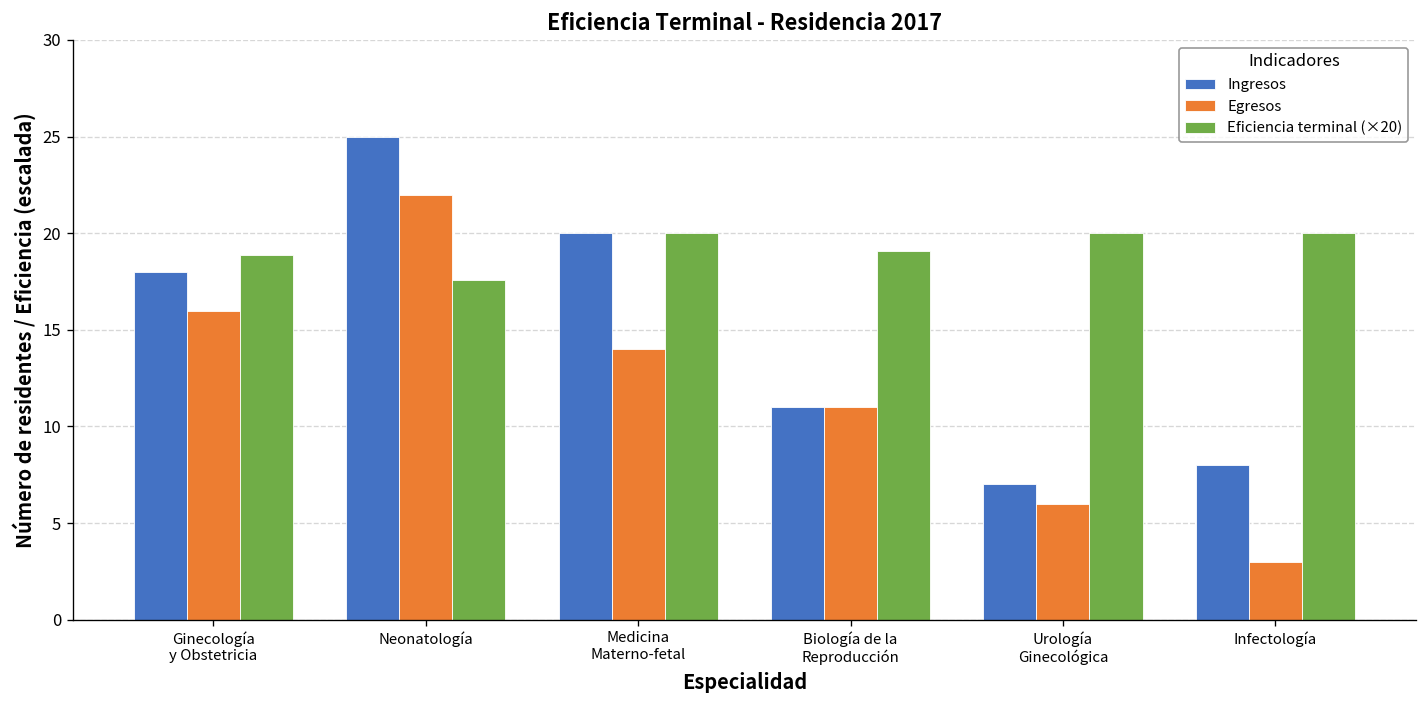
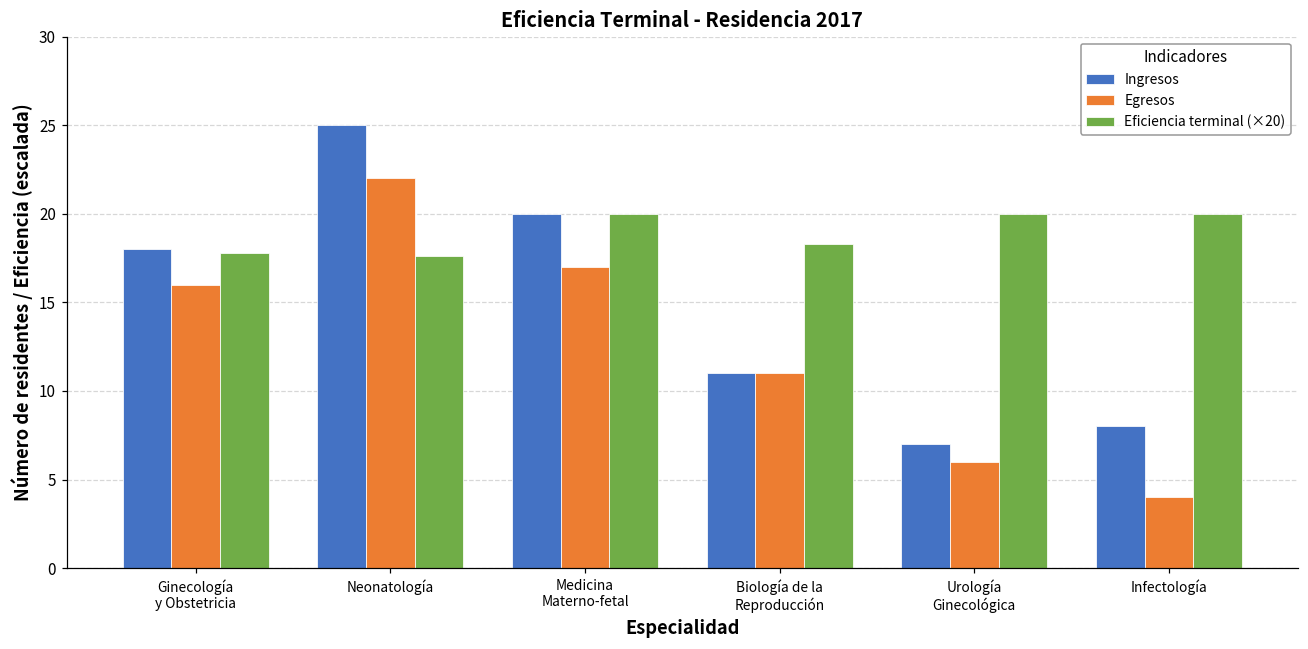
  {
    "Ingresos": {
      "Ginecología y Obstetricia": 18.0,
      "Neonatología": 25.0,
      "Medicina Materno-fetal": 20.0,
      "Biología de la Reproducción": 11.0,
      "Urología Ginecológica": 7.0,
      "Infectología": 8.0
    },
    "Egresos": {
      "Ginecología y Obstetricia": 16,
      "Neonatología": 22,
-     "Medicina Materno-fetal": 14,
+     "Medicina Materno-fetal": 17,
      "Biología de la Reproducción": 11,
      "Urología Ginecológica": 6,
-     "Infectología": 3
+     "Infectología": 4
    },
    "Eficiencia terminal (×20)": {
-     "Ginecología y Obstetricia": 18.9,
+     "Ginecología y Obstetricia": 17.8,
      "Neonatología": 17.6,
      "Medicina Materno-fetal": 20.0,
-     "Biología de la Reproducción": 19.1,
+     "Biología de la Reproducción": 18.3,
      "Urología Ginecológica": 20.0,
      "Infectología": 20.0
    }
  }
